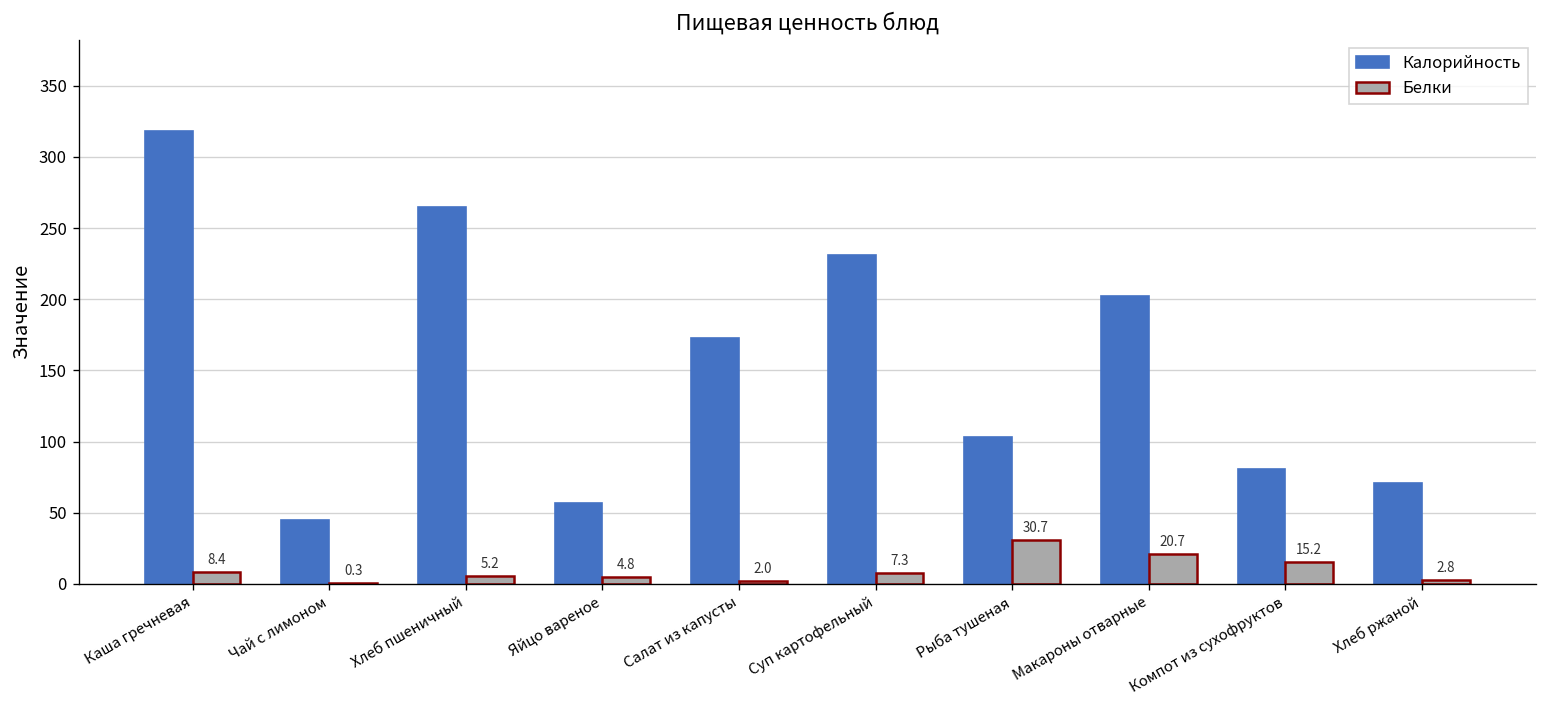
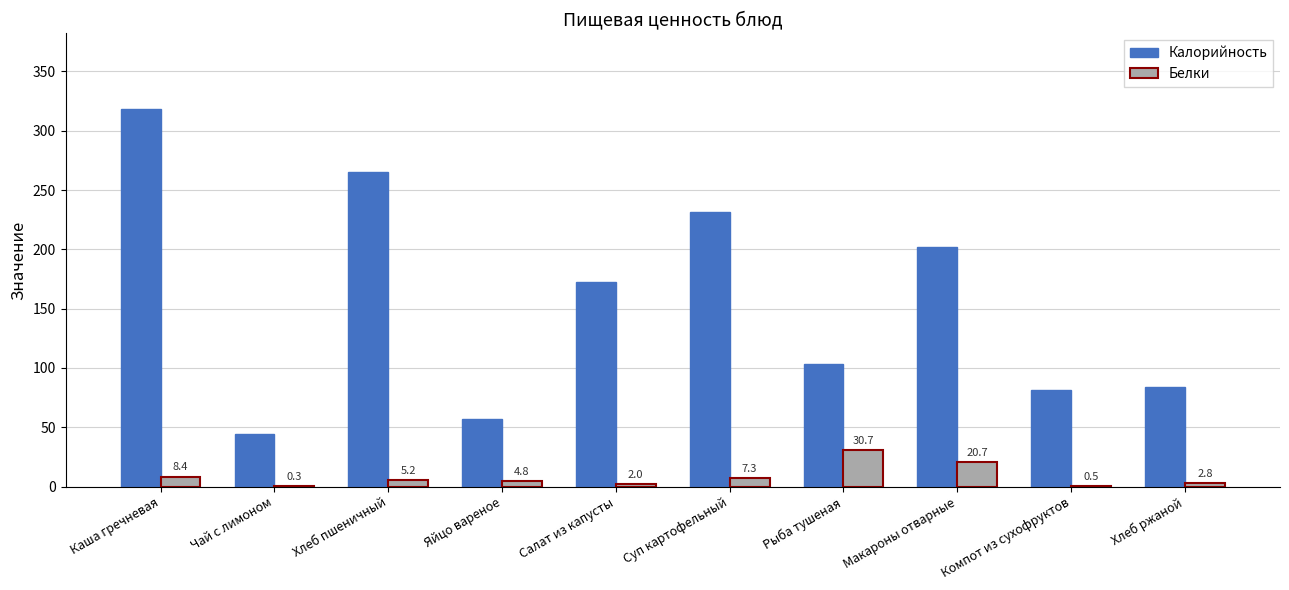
  {
    "Калорийность": {
      "Каша гречневая": 319,
      "Чай с лимоном": 45,
      "Хлеб пшеничный": 265,
      "Яйцо вареное": 57,
      "Салат из капусты": 172,
      "Суп картофельный": 231,
      "Рыба тушеная": 103,
      "Макароны отварные": 202,
      "Компот из сухофруктов": 81,
-     "Хлеб ржаной": 71
+     "Хлеб ржаной": 84
    },
    "Белки": {
      "Каша гречневая": 8.4,
      "Чай с лимоном": 0.3,
      "Хлеб пшеничный": 5.2,
      "Яйцо вареное": 4.8,
      "Салат из капусты": 2.0,
      "Суп картофельный": 7.3,
      "Рыба тушеная": 30.7,
      "Макароны отварные": 20.7,
-     "Компот из сухофруктов": 15.2,
+     "Компот из сухофруктов": 0.5,
      "Хлеб ржаной": 2.8
    }
  }
